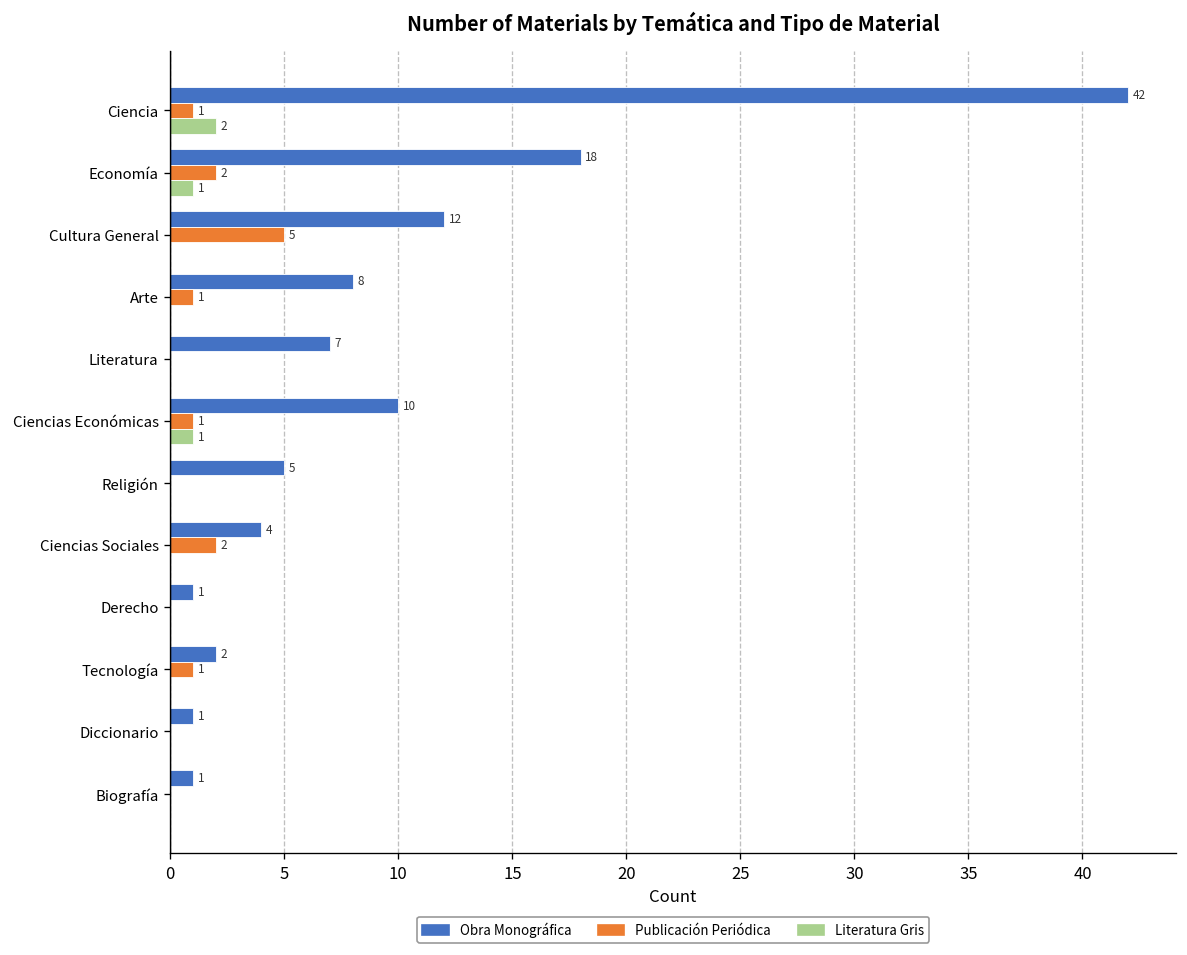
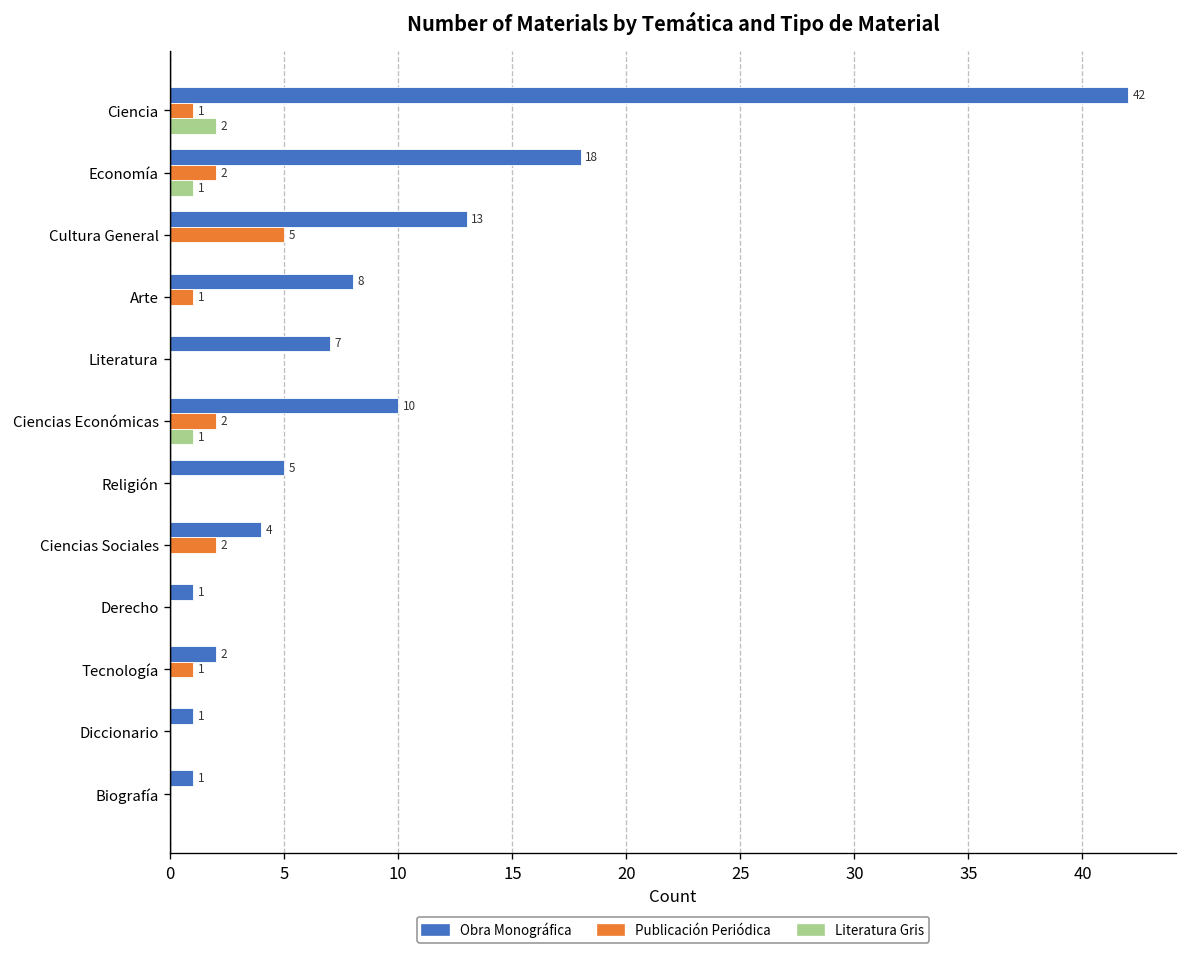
  {
    "Obra Monográfica": {
      "Ciencia": 42,
      "Economía": 18,
-     "Cultura General": 12,
+     "Cultura General": 13,
      "Arte": 8,
      "Literatura": 7,
      "Ciencias Económicas": 10,
      "Religión": 5,
      "Ciencias Sociales": 4,
      "Derecho": 1,
      "Tecnología": 2,
      "Diccionario": 1,
      "Biografía": 1
    },
    "Publicación Periódica": {
      "Ciencia": 1,
      "Economía": 2,
      "Cultura General": 5,
      "Arte": 1,
-     "Ciencias Económicas": 1,
+     "Ciencias Económicas": 2,
      "Ciencias Sociales": 2,
      "Tecnología": 1
    },
    "Literatura Gris": {
      "Ciencia": 2,
      "Economía": 1,
      "Ciencias Económicas": 1
    }
  }
